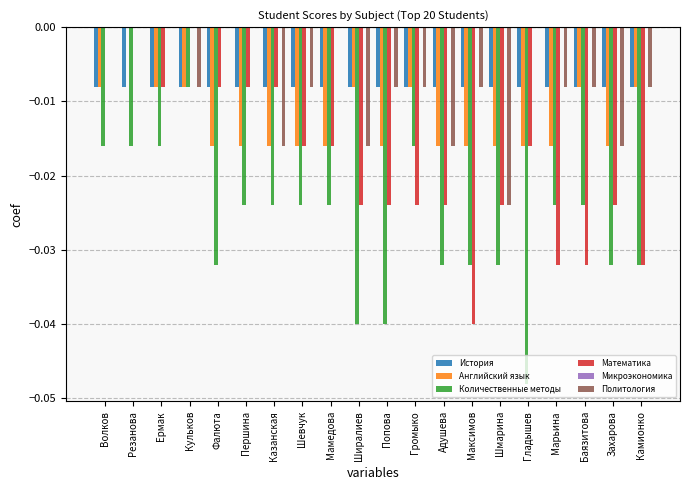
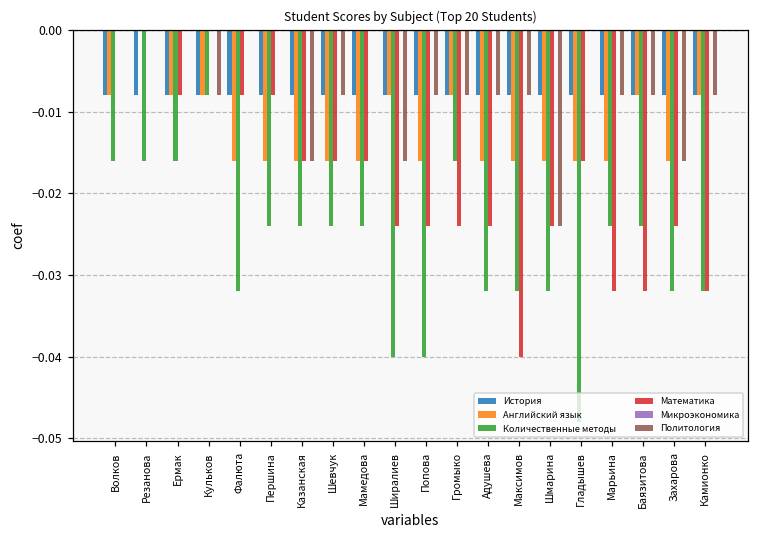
  {
    "История": {
      "Волков": -0.008,
      "Резанова": -0.008,
      "Ермак": -0.008,
      "Кульков": -0.008,
      "Фалюта": -0.008,
      "Першина": -0.008,
      "Казанская": -0.008,
      "Шевчук": -0.008,
      "Мамедова": -0.008,
      "Ширалиев": -0.008,
      "Попова": -0.008,
      "Громыко": -0.008,
      "Адушева": -0.008,
      "Максимов": -0.008,
      "Шмарина": -0.008,
      "Гладышев": -0.008,
      "Марьина": -0.008,
      "Баязитова": -0.008,
      "Захарова": -0.008,
      "Камионко": -0.008
    },
    "Английский язык": {
      "Волков": -0.008,
      "Резанова": 0.000,
      "Ермак": -0.008,
      "Кульков": -0.008,
      "Фалюта": -0.016,
      "Першина": -0.016,
      "Казанская": -0.016,
      "Шевчук": -0.016,
      "Мамедова": -0.016,
      "Ширалиев": -0.008,
      "Попова": -0.016,
      "Громыко": -0.008,
      "Адушева": -0.016,
      "Максимов": -0.016,
      "Шмарина": -0.016,
      "Гладышев": -0.016,
      "Марьина": -0.016,
      "Баязитова": -0.008,
      "Захарова": -0.016,
      "Камионко": -0.008
    },
    "Количественные методы": {
      "Волков": -0.016,
      "Резанова": -0.016,
      "Ермак": -0.016,
      "Кульков": -0.008,
      "Фалюта": -0.032,
      "Першина": -0.024,
      "Казанская": -0.024,
      "Шевчук": -0.024,
      "Мамедова": -0.024,
      "Ширалиев": -0.040,
      "Попова": -0.040,
      "Громыко": -0.016,
      "Адушева": -0.032,
      "Максимов": -0.032,
      "Шмарина": -0.032,
      "Марьина": -0.024,
      "Баязитова": -0.024,
      "Захарова": -0.032,
      "Камионко": -0.032
    },
    "Математика": {
      "Волков": 0.000,
      "Резанова": 0.000,
      "Ермак": -0.008,
      "Кульков": 0.000,
      "Фалюта": -0.008,
      "Першина": -0.008,
-     "Казанская": -0.008,
+     "Казанская": -0.016,
      "Шевчук": -0.016,
      "Мамедова": -0.016,
      "Ширалиев": -0.024,
      "Попова": -0.024,
      "Громыко": -0.024,
      "Адушева": -0.024,
      "Максимов": -0.040,
      "Шмарина": -0.024,
      "Гладышев": -0.016,
      "Марьина": -0.032,
      "Баязитова": -0.032,
      "Захарова": -0.024,
      "Камионко": -0.032
    },
    "Микроэкономика": {
      "Волков": 0.000,
      "Резанова": 0.000,
      "Ермак": 0.000,
      "Кульков": 0.000,
      "Фалюта": 0.000,
      "Першина": 0.000,
      "Казанская": 0.000,
      "Шевчук": 0.000,
      "Мамедова": 0.000,
      "Ширалиев": 0.000,
      "Попова": 0.000,
      "Громыко": 0.000,
      "Адушева": 0.000,
      "Максимов": 0.000,
      "Шмарина": 0.000,
      "Гладышев": 0.000,
      "Марьина": 0.000,
      "Баязитова": 0.000,
      "Захарова": 0.000,
      "Камионко": 0.000
    },
    "Политология": {
      "Волков": 0.000,
      "Резанова": 0.000,
      "Ермак": 0.000,
      "Кульков": -0.008,
      "Фалюта": 0.000,
      "Першина": 0.000,
      "Казанская": -0.016,
      "Шевчук": -0.008,
      "Мамедова": 0.000,
      "Ширалиев": -0.016,
      "Попова": -0.008,
      "Громыко": -0.008,
-     "Адушева": -0.016,
+     "Адушева": -0.008,
      "Максимов": -0.008,
      "Шмарина": -0.024,
      "Гладышев": 0.000,
      "Марьина": -0.008,
      "Баязитова": -0.008,
      "Захарова": -0.016,
      "Камионко": -0.008
    }
  }
